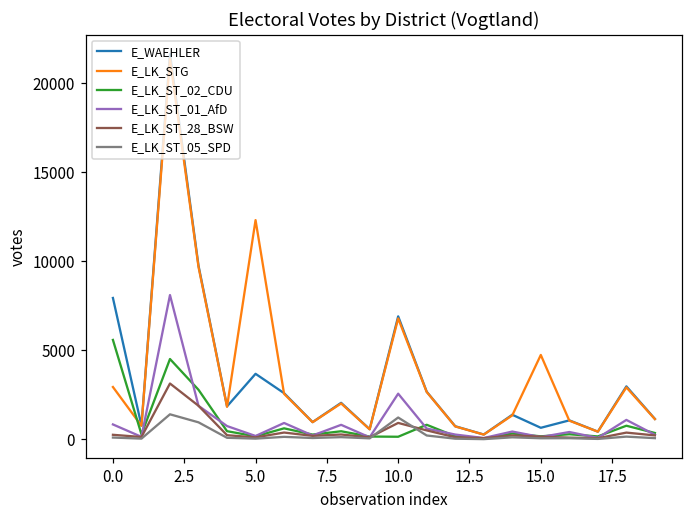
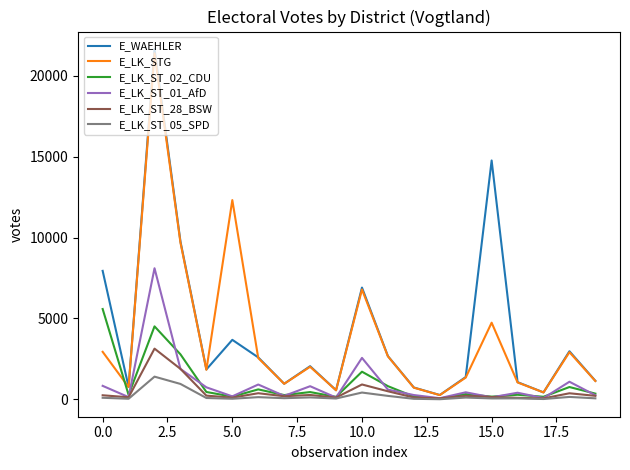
  {
    "E_WAEHLER": {
      "0.0": 7900,
      "5.0": 3700,
-     "15.0": 600
+     "15.0": 14800
    },
    "E_LK_STG": {
      "0.0": 2900,
      "5.0": 12300,
      "15.0": 4700
    },
    "E_LK_ST_02_CDU": {
      "0.0": 5600,
-     "10.0": 100
+     "10.0": 1700
    },
    "E_LK_ST_01_AfD": {
      "0.0": 800,
      "10.0": 2600
    },
    "E_LK_ST_28_BSW": {
      "10.0": 900
    },
    "E_LK_ST_05_SPD": {
-     "10.0": 1200
+     "10.0": 400
    }
  }
